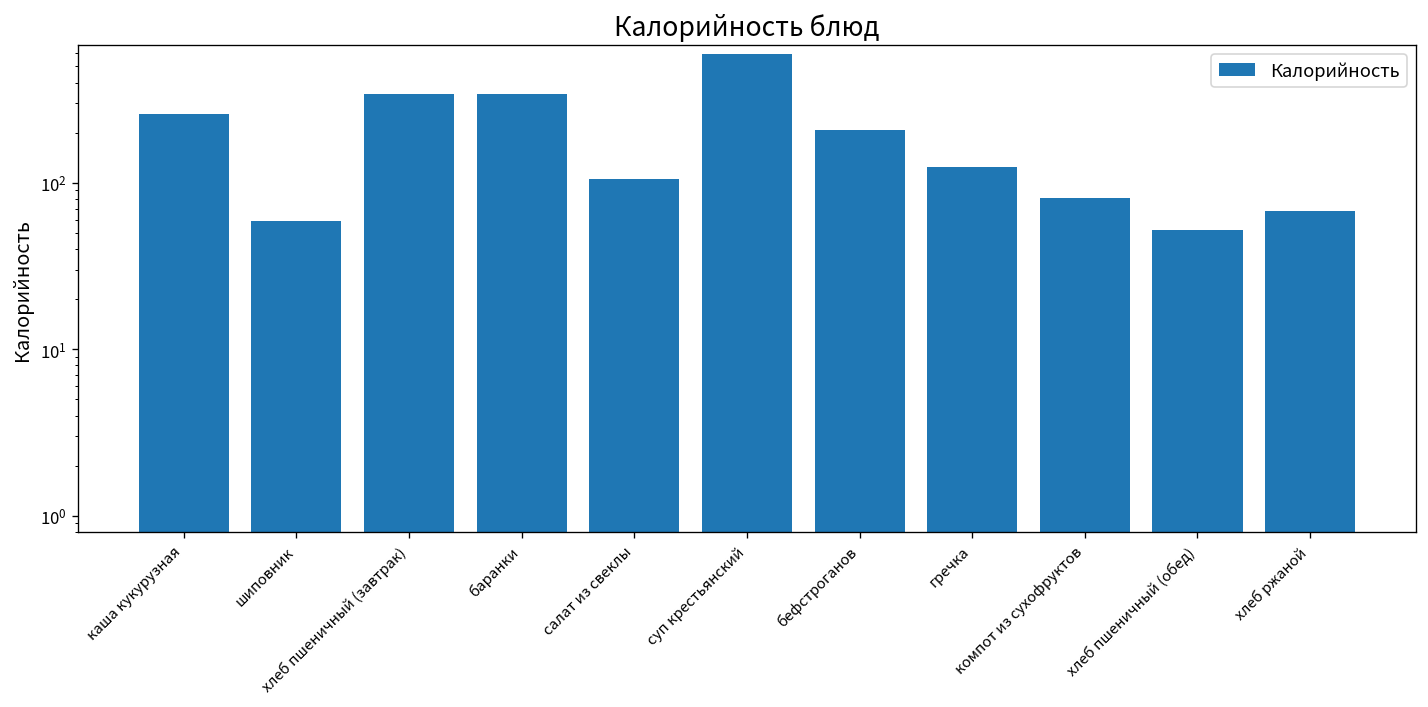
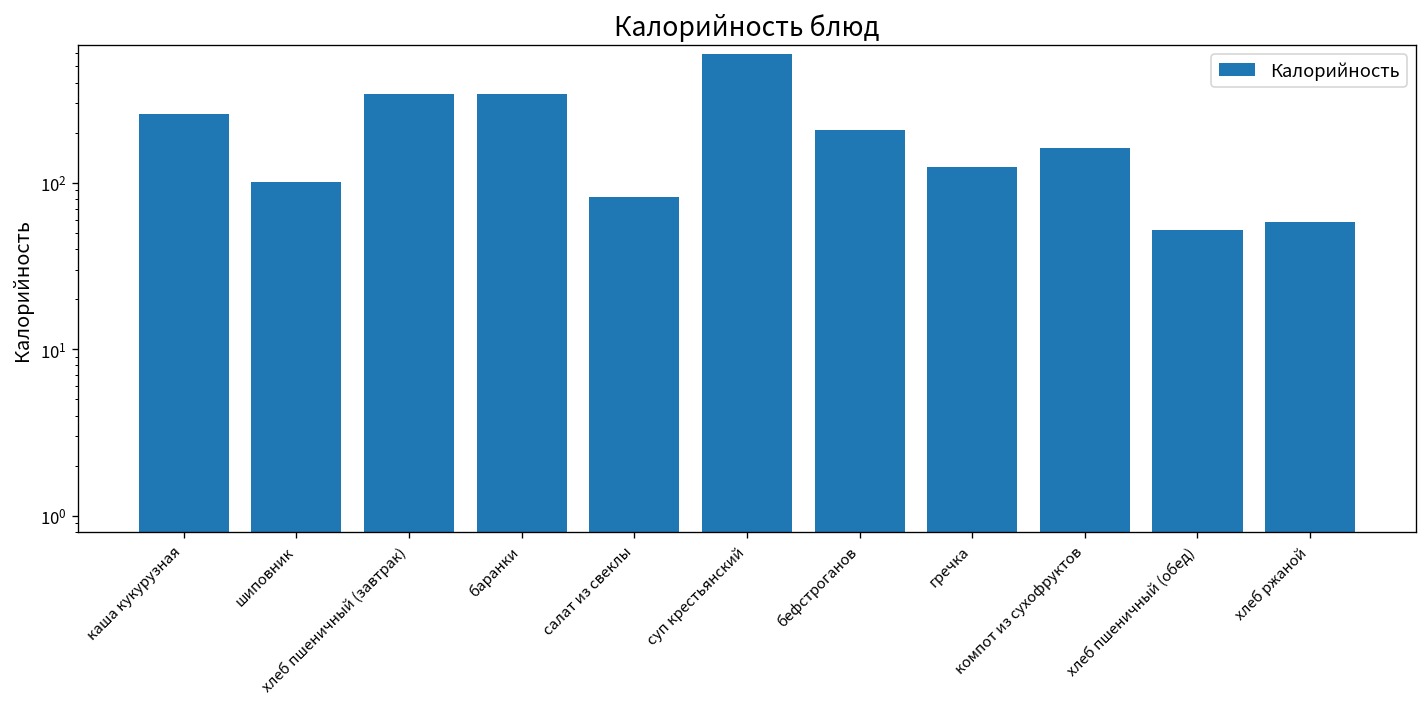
  {
    "каша кукурузная": 260,
-   "шиповник": 59,
+   "шиповник": 100,
    "хлеб пшеничный (завтрак)": 340,
    "баранки": 340,
-   "салат из свеклы": 110,
+   "салат из свеклы": 80,
    "суп крестьянский": 600,
    "бефстроганов": 210,
    "гречка": 130,
-   "компот из сухофруктов": 80,
+   "компот из сухофруктов": 160,
    "хлеб пшеничный (обед)": 52,
-   "хлеб ржаной": 70
+   "хлеб ржаной": 58
  }
